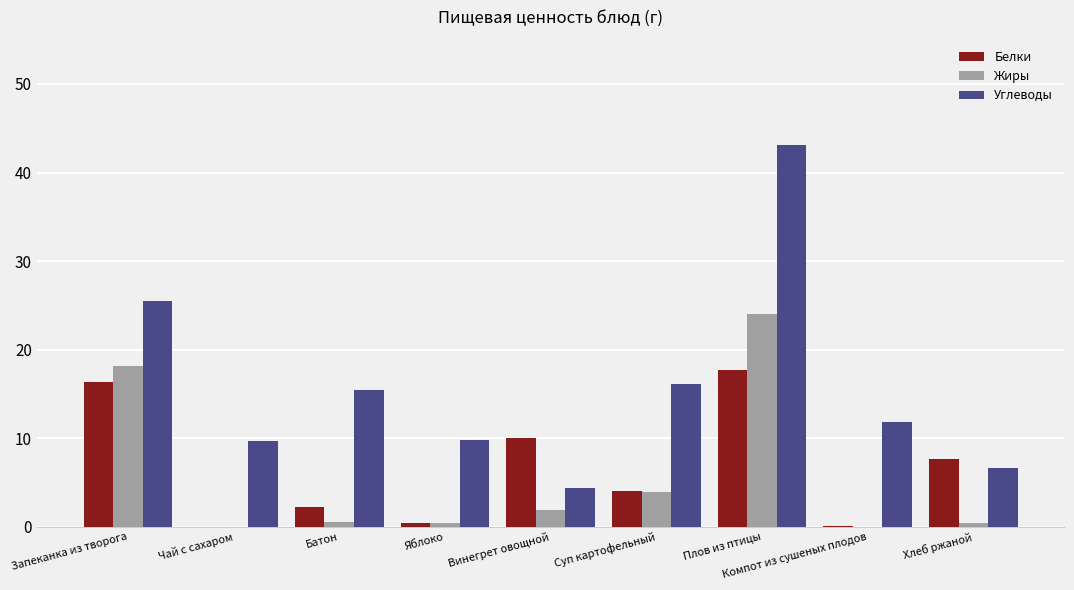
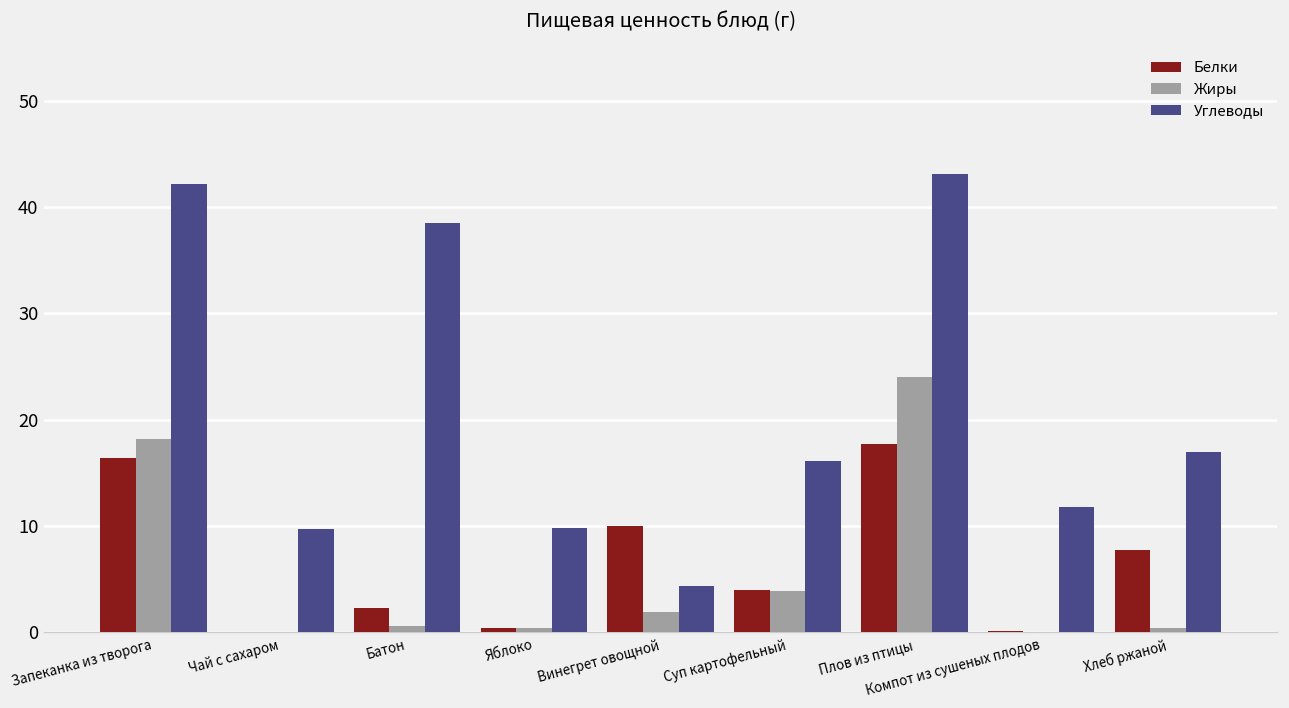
  {
    "Белки": {
      "Запеканка из творога": 16,
      "Чай с сахаром": 0,
      "Батон": 2,
      "Яблоко": 0,
      "Винегрет овощной": 10,
      "Суп картофельный": 4,
      "Плов из птицы": 18,
      "Хлеб ржаной": 8
    },
    "Жиры": {
      "Запеканка из творога": 18,
      "Чай с сахаром": 0,
      "Батон": 1,
      "Яблоко": 0,
      "Винегрет овощной": 2,
      "Суп картофельный": 4,
      "Плов из птицы": 24,
      "Компот из сушеных плодов": 0,
      "Хлеб ржаной": 0
    },
    "Углеводы": {
-     "Запеканка из творога": 26,
+     "Запеканка из творога": 42,
      "Чай с сахаром": 10,
-     "Батон": 15,
+     "Батон": 39,
      "Яблоко": 10,
      "Винегрет овощной": 4,
      "Суп картофельный": 16,
      "Плов из птицы": 43,
      "Компот из сушеных плодов": 12,
-     "Хлеб ржаной": 7
+     "Хлеб ржаной": 17
    }
  }
